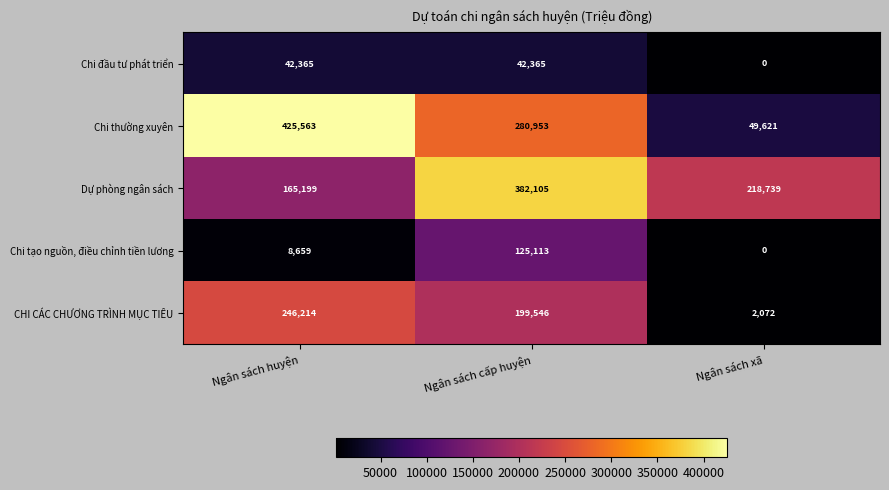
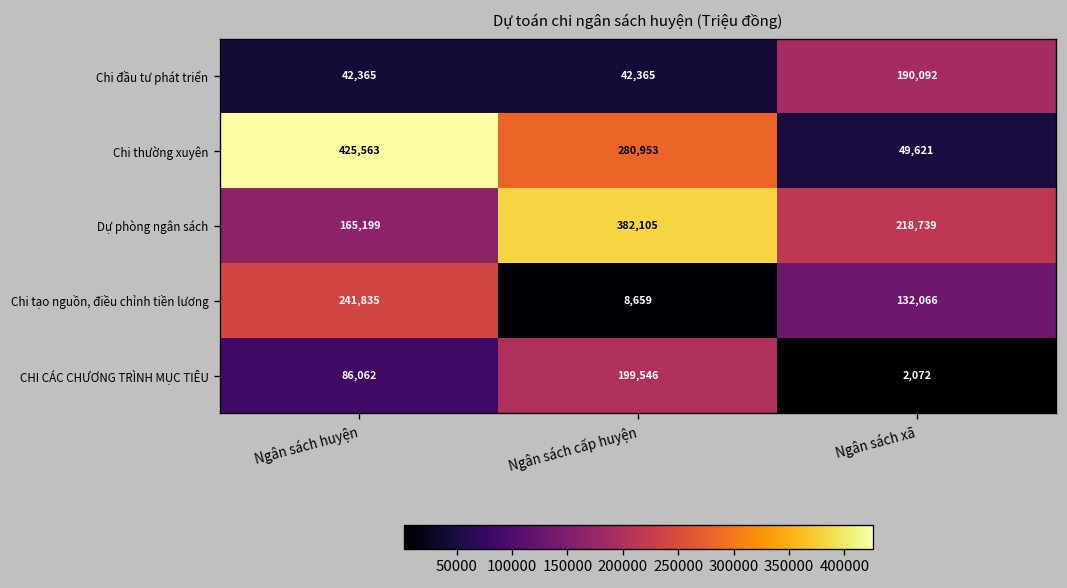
  {
    "Chi đầu tư phát triển": {
      "Ngân sách huyện": "42,365",
      "Ngân sách cấp huyện": "42,365",
-     "Ngân sách xã": "0"
+     "Ngân sách xã": "190,092"
    },
    "Chi thường xuyên": {
      "Ngân sách huyện": "425,563",
      "Ngân sách cấp huyện": "280,953",
      "Ngân sách xã": "49,621"
    },
    "Dự phòng ngân sách": {
      "Ngân sách huyện": "165,199",
      "Ngân sách cấp huyện": "382,105",
      "Ngân sách xã": "218,739"
    },
    "Chi tạo nguồn, điều chỉnh tiền lương": {
-     "Ngân sách huyện": "8,659",
-     "Ngân sách cấp huyện": "125,113",
-     "Ngân sách xã": "0"
+     "Ngân sách huyện": "241,835",
+     "Ngân sách cấp huyện": "8,659",
+     "Ngân sách xã": "132,066"
    },
    "CHI CÁC CHƯƠNG TRÌNH MỤC TIÊU": {
-     "Ngân sách huyện": "246,214",
+     "Ngân sách huyện": "86,062",
      "Ngân sách cấp huyện": "199,546",
      "Ngân sách xã": "2,072"
    }
  }
